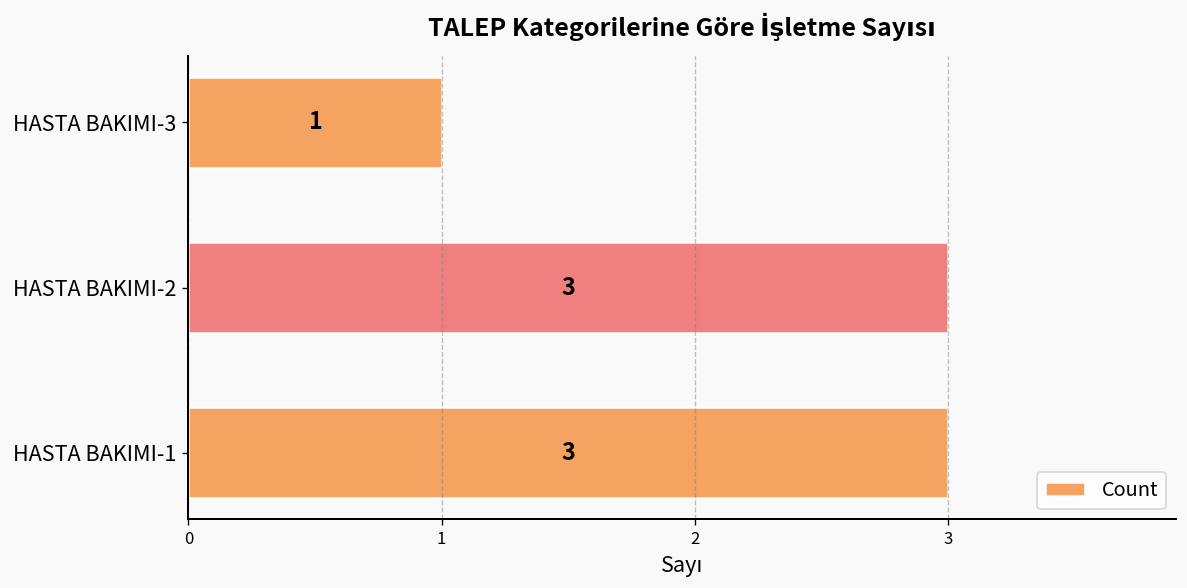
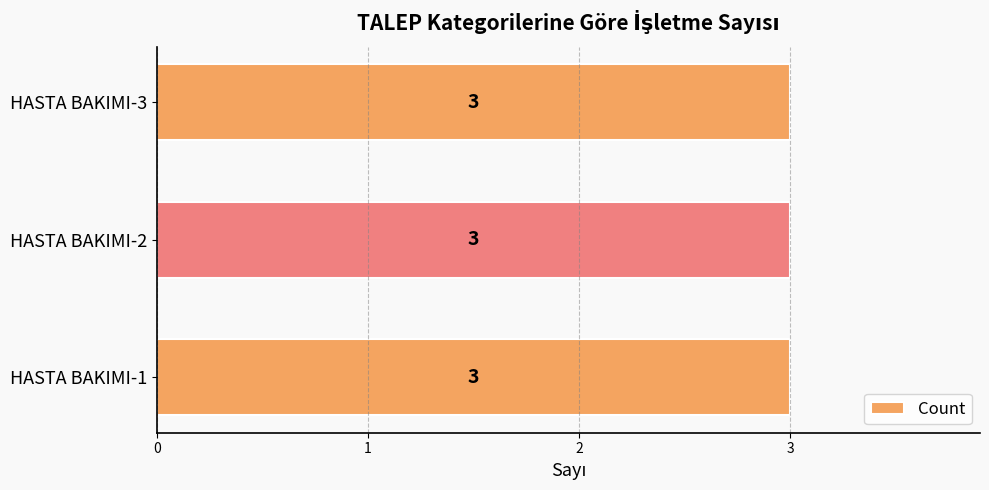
  {
-   "HASTA BAKIMI-3": 1,
+   "HASTA BAKIMI-3": 3,
    "HASTA BAKIMI-2": 3,
    "HASTA BAKIMI-1": 3
  }
